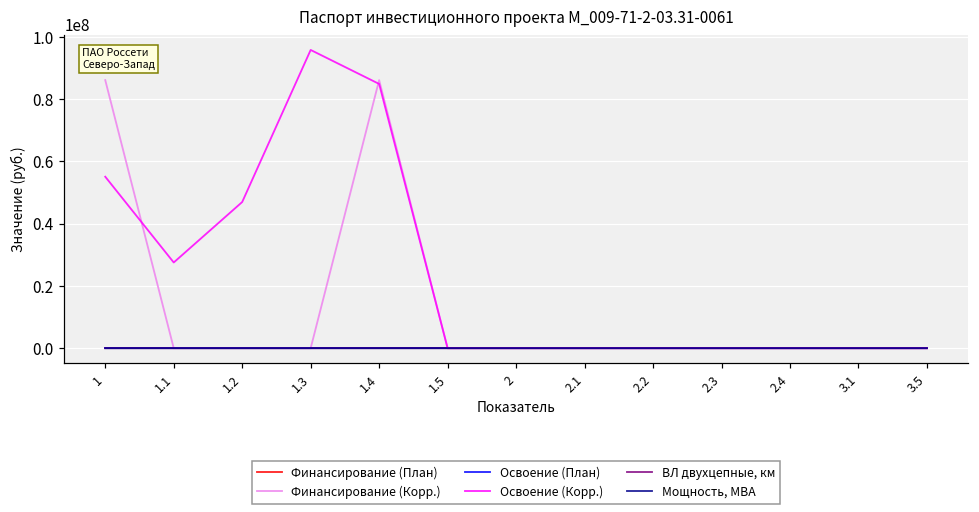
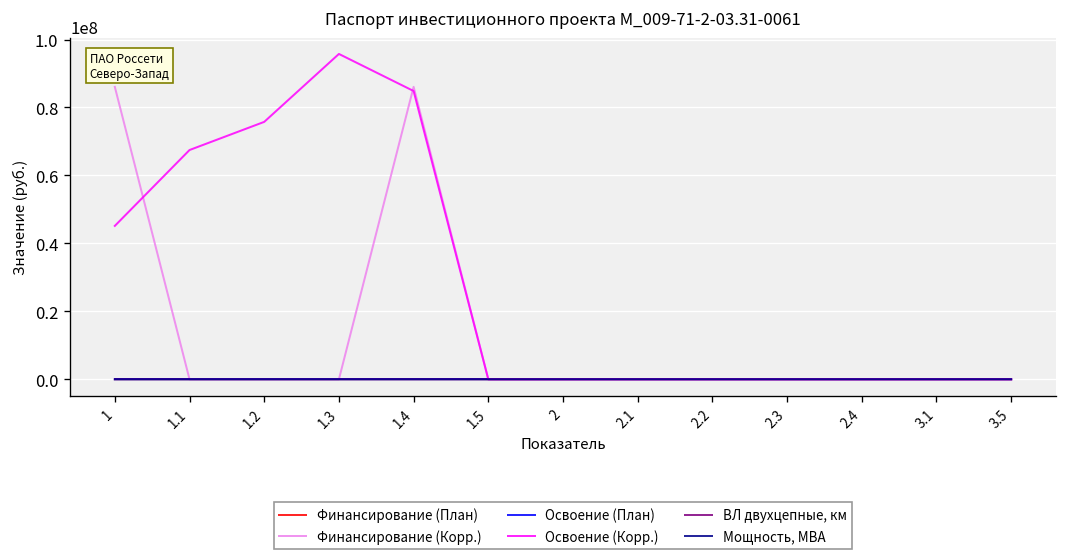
  {
    "Мощность, МВА": {
      "1": 0,
      "1.4": 0
    },
    "Финансирование (Корр.)": {
      "1": 86000000,
      "1.4": 86000000
    },
    "Освоение (Корр.)": {
-     "1": 55000000,
-     "1.1": 28000000,
-     "1.2": 47000000,
+     "1": 45000000,
+     "1.1": 67000000,
+     "1.2": 76000000,
      "1.3": 96000000,
      "1.4": 85000000
    }
  }
